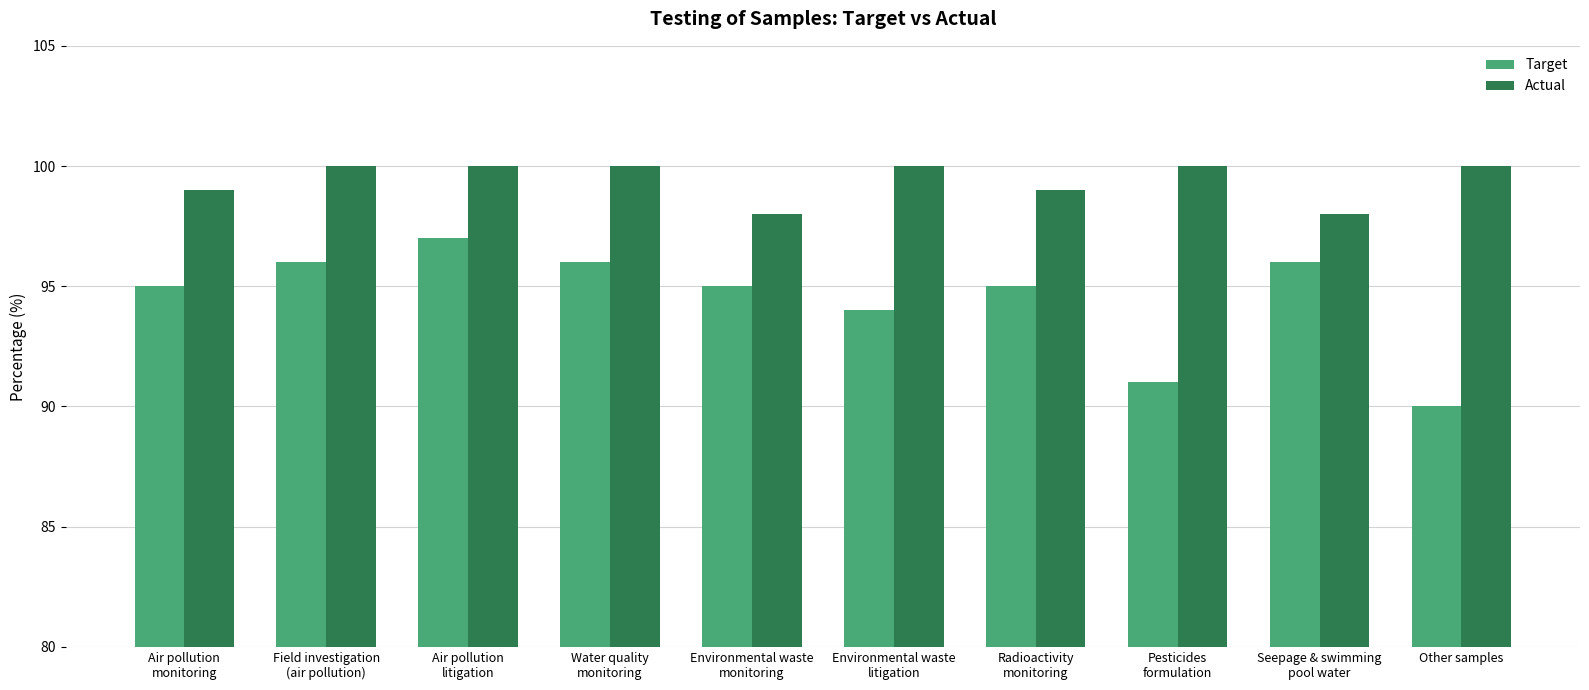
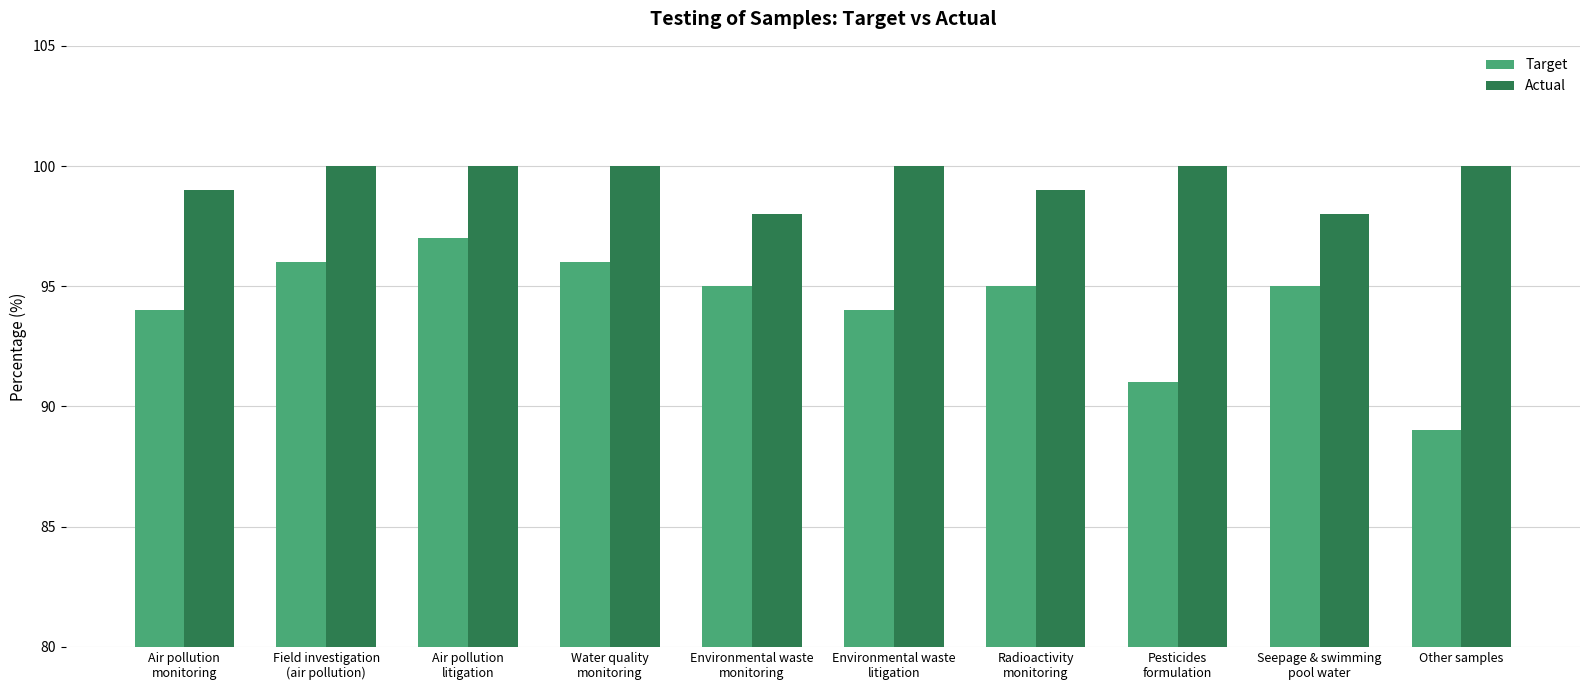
  {
    "Target": {
-     "Air pollution monitoring": 95,
+     "Air pollution monitoring": 94,
      "Field investigation (air pollution)": 96,
      "Air pollution litigation": 97,
      "Water quality monitoring": 96,
      "Environmental waste monitoring": 95,
      "Environmental waste litigation": 94,
      "Radioactivity monitoring": 95,
      "Pesticides formulation": 91,
-     "Seepage & swimming pool water": 96,
-     "Other samples": 90
+     "Seepage & swimming pool water": 95,
+     "Other samples": 89
    },
    "Actual": {
      "Air pollution monitoring": 99,
      "Field investigation (air pollution)": 100,
      "Air pollution litigation": 100,
      "Water quality monitoring": 100,
      "Environmental waste monitoring": 98,
      "Environmental waste litigation": 100,
      "Radioactivity monitoring": 99,
      "Pesticides formulation": 100,
      "Seepage & swimming pool water": 98,
      "Other samples": 100
    }
  }
